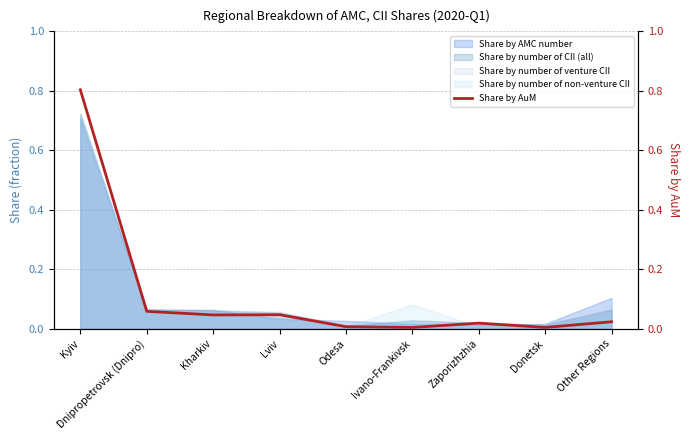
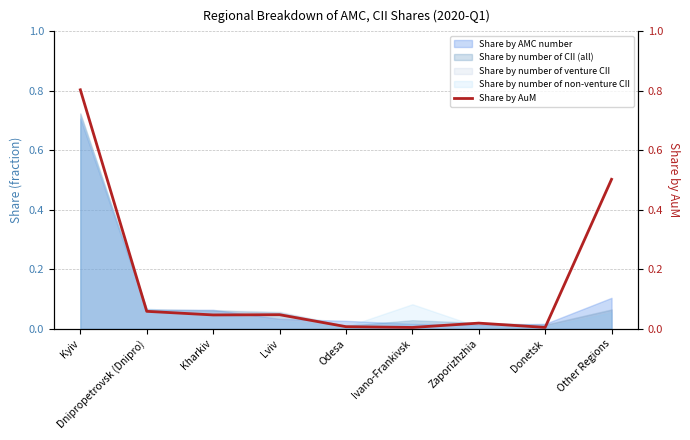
  {
    "Share by AuM": {
      "Kyiv": 0.80,
      "Dnipropetrovsk (Dnipro)": 0.06,
      "Kharkiv": 0.05,
      "Lviv": 0.05,
      "Odesa": 0.01,
      "Ivano-Frankivsk": 0.00,
      "Zaporizhzhia": 0.02,
      "Donetsk": 0.00,
-     "Other Regions": 0.02
+     "Other Regions": 0.50
    }
  }
